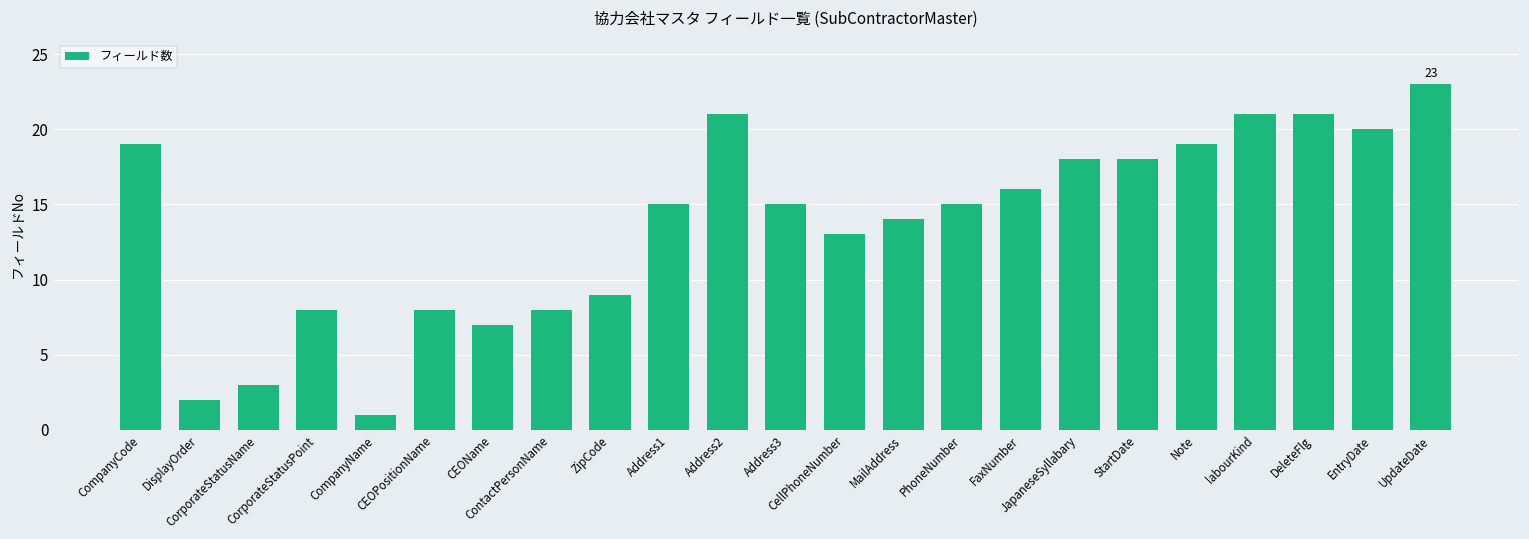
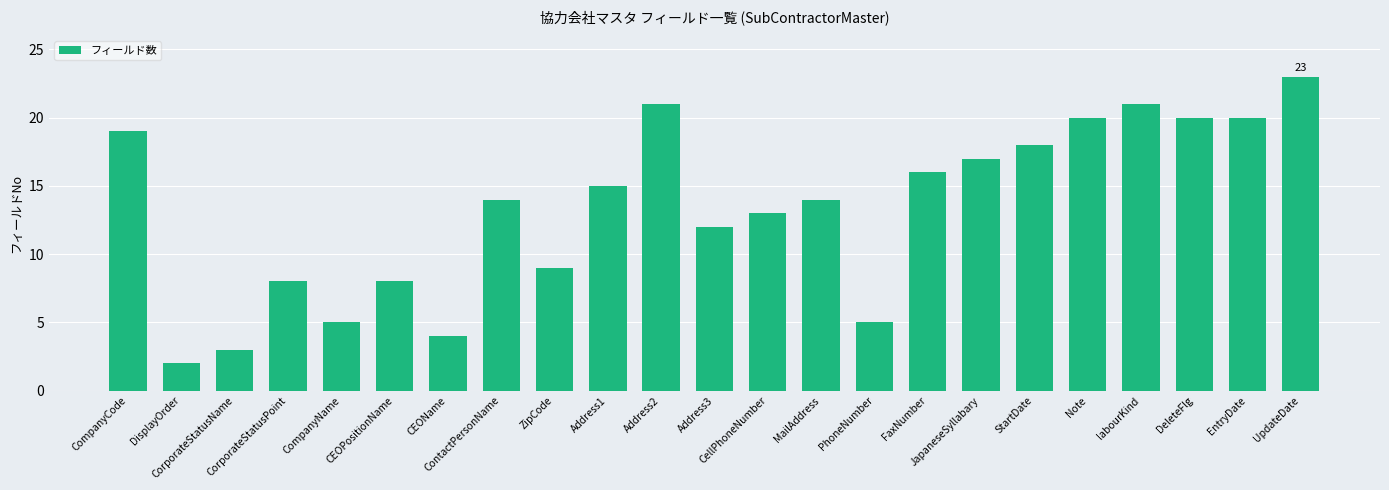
  {
    "CompanyCode": 19,
    "DisplayOrder": 2,
    "CorporateStatusName": 3,
    "CorporateStatusPoint": 8,
-   "CompanyName": 1,
+   "CompanyName": 5,
    "CEOPositionName": 8,
-   "CEOName": 7,
-   "ContactPersonName": 8,
+   "CEOName": 4,
+   "ContactPersonName": 14,
    "ZipCode": 9,
    "Address1": 15,
    "Address2": 21,
-   "Address3": 15,
+   "Address3": 12,
    "CellPhoneNumber": 13,
    "MailAddress": 14,
-   "PhoneNumber": 15,
+   "PhoneNumber": 5,
    "FaxNumber": 16,
-   "JapaneseSyllabary": 18,
+   "JapaneseSyllabary": 17,
    "StartDate": 18,
-   "Note": 19,
+   "Note": 20,
    "labourKind": 21,
-   "DeleteFlg": 21,
+   "DeleteFlg": 20,
    "EntryDate": 20
  }
